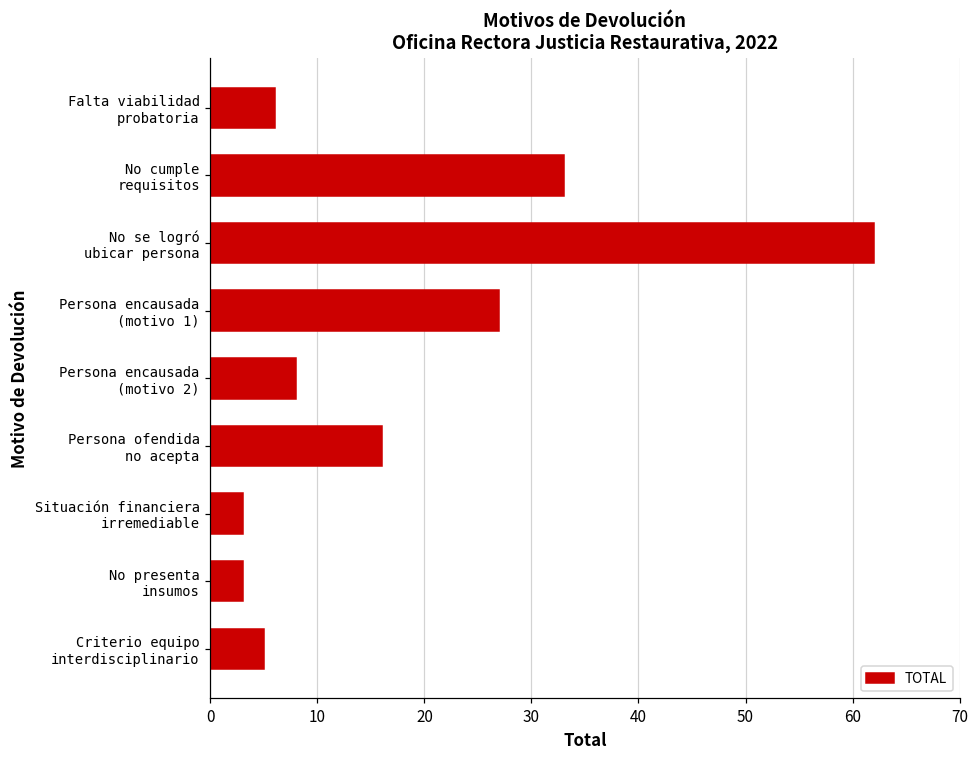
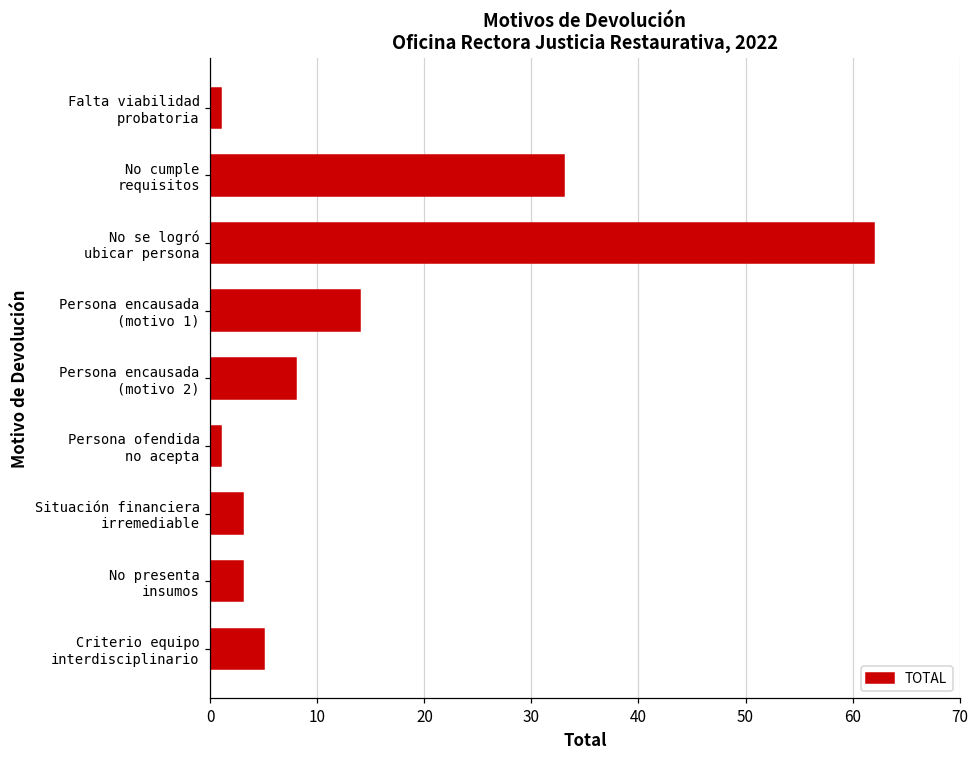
  {
-   "Falta viabilidad probatoria": 6,
+   "Falta viabilidad probatoria": 1,
    "No cumple requisitos": 33,
    "No se logró ubicar persona": 62,
-   "Persona encausada (motivo 1)": 27,
+   "Persona encausada (motivo 1)": 14,
    "Persona encausada (motivo 2)": 8,
-   "Persona ofendida no acepta": 16,
+   "Persona ofendida no acepta": 1,
    "Situación financiera irremediable": 3,
    "No presenta insumos": 3,
    "Criterio equipo interdisciplinario": 5
  }
